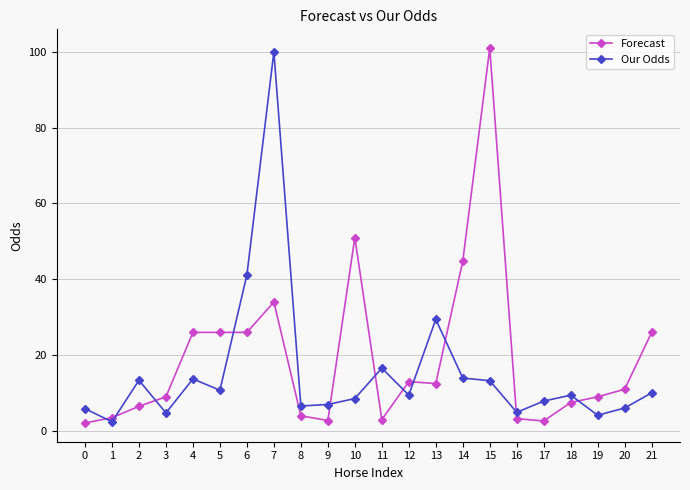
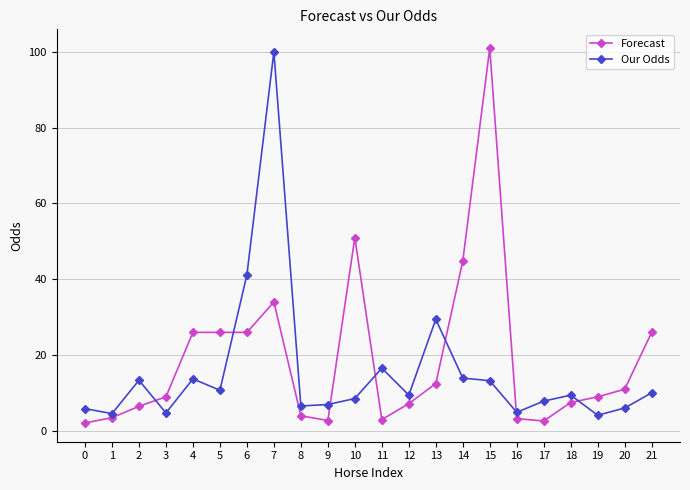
  {
    "Forecast": {
      "0": 2,
      "1": 4,
      "2": 7,
      "3": 9,
      "4": 26,
      "5": 26,
      "6": 26,
      "7": 34,
      "8": 4,
      "9": 3,
      "10": 51,
      "11": 3,
-     "12": 13,
+     "12": 7,
      "13": 13,
      "14": 45,
      "15": 101,
      "16": 3,
      "17": 3,
      "18": 8,
      "19": 9,
      "20": 11,
      "21": 26
    },
    "Our Odds": {
      "0": 6,
-     "1": 2,
+     "1": 5,
      "2": 13,
      "3": 5,
      "4": 14,
      "5": 11,
      "6": 41,
      "7": 100,
      "8": 7,
      "9": 7,
      "10": 9,
      "11": 17,
      "12": 9,
      "13": 29,
      "14": 14,
      "15": 13,
      "16": 5,
      "17": 8,
      "18": 9,
      "19": 4,
      "20": 6,
      "21": 10
    }
  }
